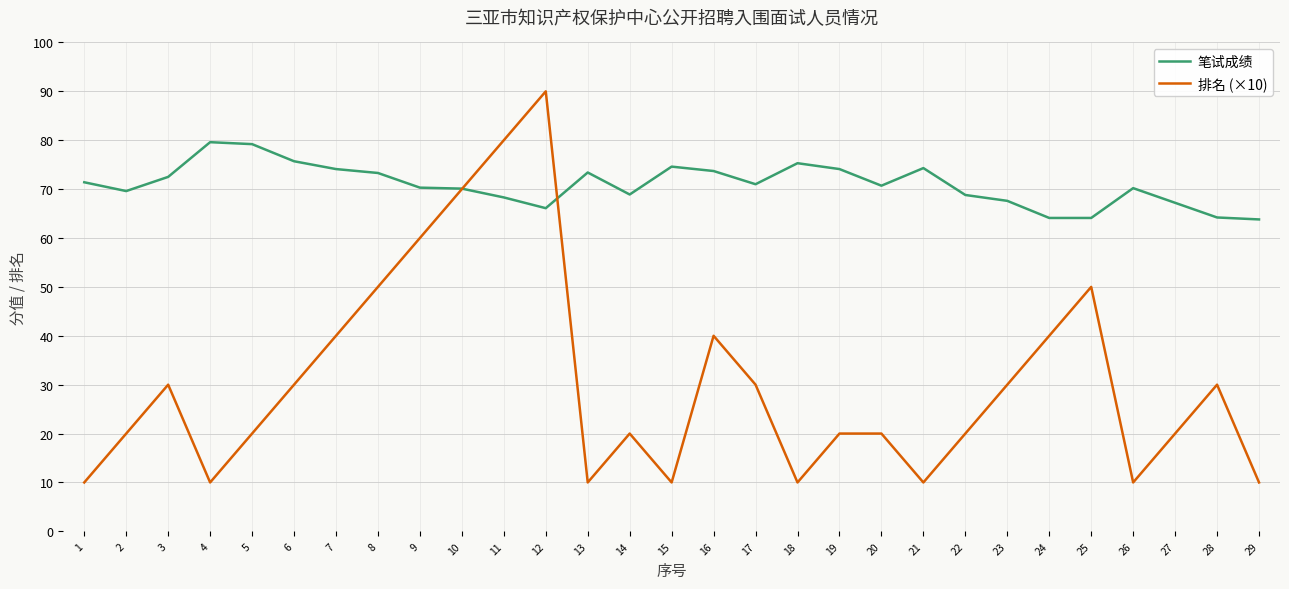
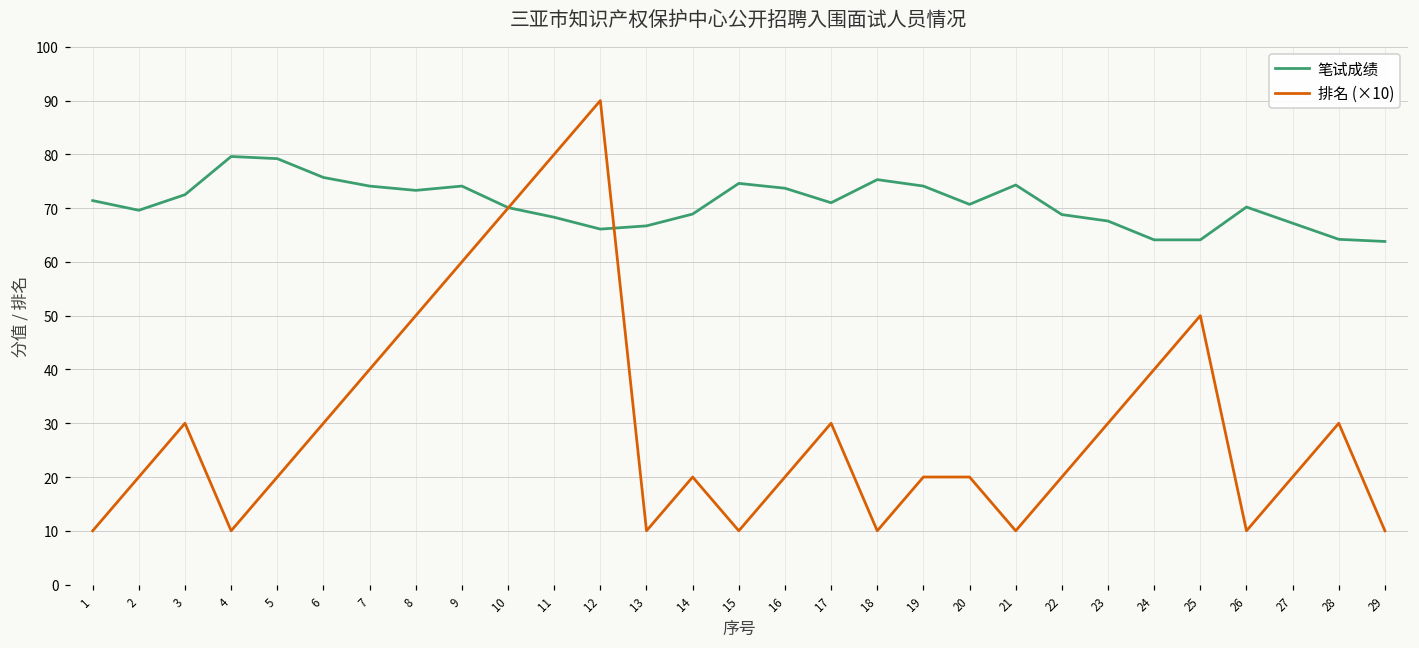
  {
    "笔试成绩": {
      "1": 71,
      "2": 70,
      "3": 73,
      "4": 80,
      "5": 79,
      "6": 76,
      "7": 74,
      "8": 73,
-     "9": 70,
+     "9": 74,
      "11": 68,
      "12": 66,
-     "13": 73,
+     "13": 67,
      "14": 69,
      "15": 75,
      "16": 74,
      "17": 71,
      "18": 75,
      "19": 74,
      "20": 71,
      "21": 74,
      "22": 69,
      "23": 68,
      "24": 64,
      "25": 64,
      "26": 70,
      "27": 67,
      "28": 64,
      "29": 64
    },
    "排名 (×10)": {
      "1": 10,
      "2": 20,
      "3": 30,
      "4": 10,
      "5": 20,
      "6": 30,
      "7": 40,
      "8": 50,
      "9": 60,
      "11": 80,
      "12": 90,
      "13": 10,
      "14": 20,
      "15": 10,
-     "16": 40,
+     "16": 20,
      "17": 30,
      "18": 10,
      "19": 20,
      "20": 20,
      "21": 10,
      "22": 20,
      "23": 30,
      "24": 40,
      "25": 50,
      "26": 10,
      "27": 20,
      "28": 30,
      "29": 10
    }
  }
